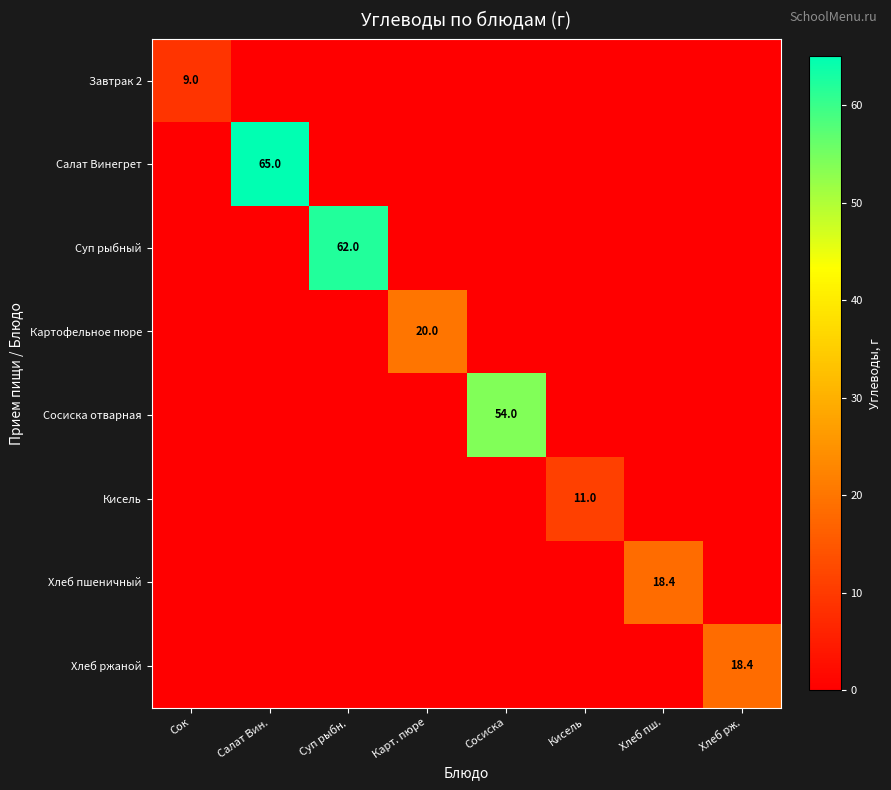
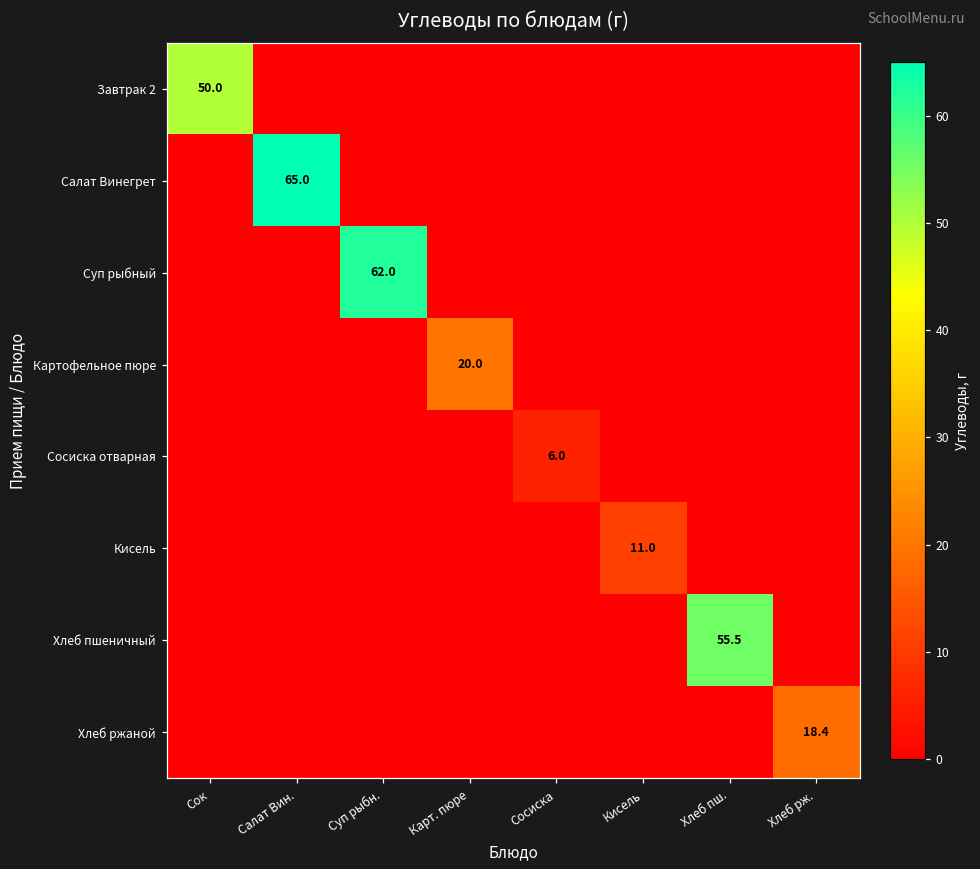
  {
    "Завтрак 2": {
-     "Сок": 9.0
+     "Сок": 50.0
    },
    "Салат Винегрет": {
      "Салат Вин.": 65.0
    },
    "Суп рыбный": {
      "Суп рыбн.": 62.0
    },
    "Картофельное пюре": {
      "Карт. пюре": 20.0
    },
    "Сосиска отварная": {
-     "Сосиска": 54.0
+     "Сосиска": 6.0
    },
    "Кисель": {
      "Кисель": 11.0
    },
    "Хлеб пшеничный": {
-     "Хлеб пш.": 18.4
+     "Хлеб пш.": 55.5
    },
    "Хлеб ржаной": {
      "Хлеб рж.": 18.4
    }
  }
